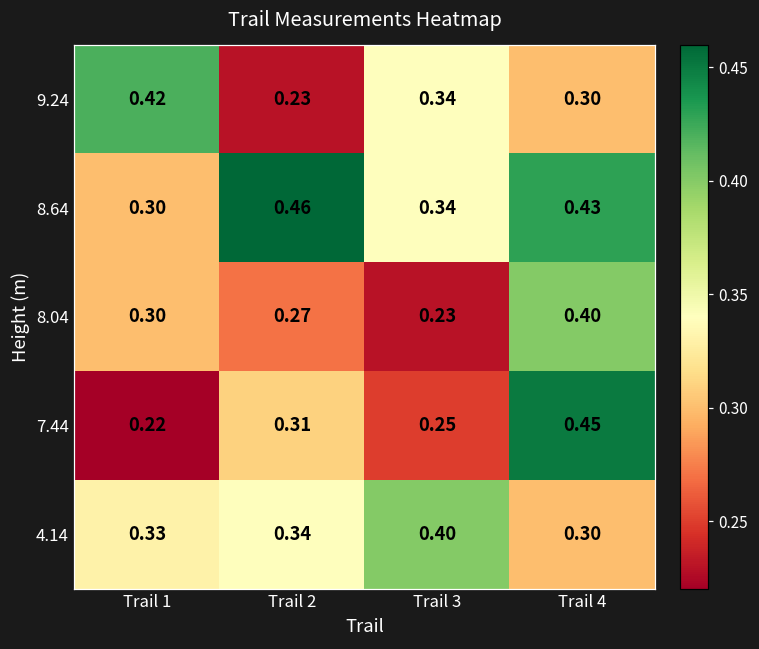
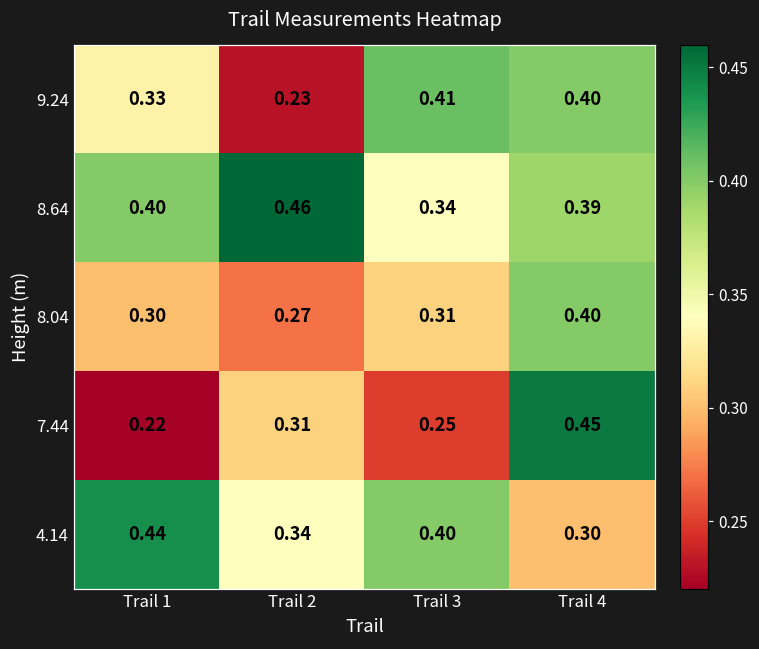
  {
    "9.24": {
-     "Trail 1": 0.42,
+     "Trail 1": 0.33,
      "Trail 2": 0.23,
-     "Trail 3": 0.34,
-     "Trail 4": 0.30
+     "Trail 3": 0.41,
+     "Trail 4": 0.40
    },
    "8.64": {
-     "Trail 1": 0.30,
+     "Trail 1": 0.40,
      "Trail 2": 0.46,
      "Trail 3": 0.34,
-     "Trail 4": 0.43
+     "Trail 4": 0.39
    },
    "8.04": {
      "Trail 1": 0.30,
      "Trail 2": 0.27,
-     "Trail 3": 0.23,
+     "Trail 3": 0.31,
      "Trail 4": 0.40
    },
    "7.44": {
      "Trail 1": 0.22,
      "Trail 2": 0.31,
      "Trail 3": 0.25,
      "Trail 4": 0.45
    },
    "4.14": {
-     "Trail 1": 0.33,
+     "Trail 1": 0.44,
      "Trail 2": 0.34,
      "Trail 3": 0.40,
      "Trail 4": 0.30
    }
  }
